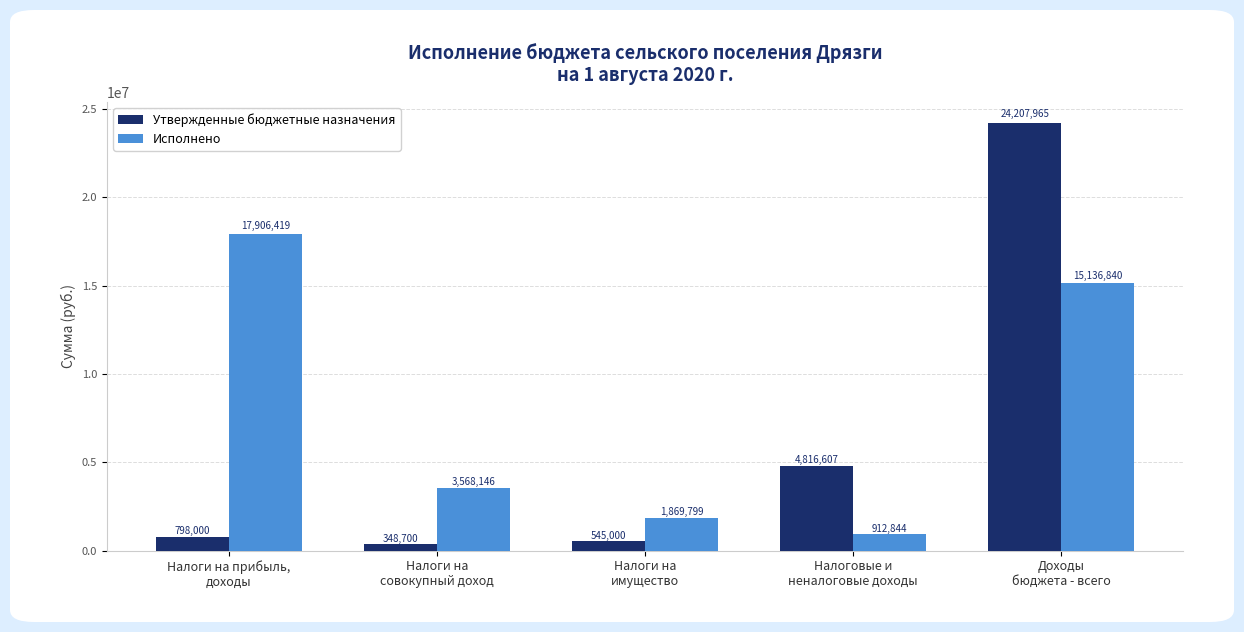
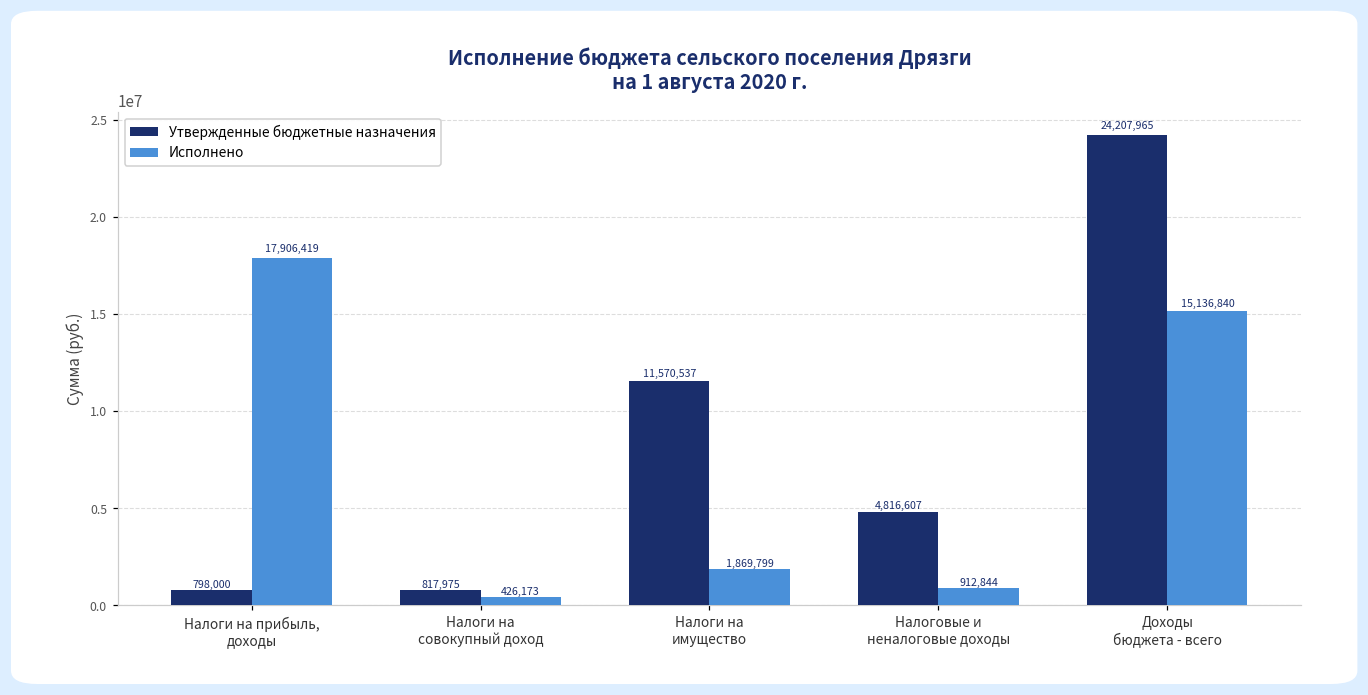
  {
    "Утвержденные бюджетные назначения": {
      "Налоги на прибыль, доходы": "798,000",
-     "Налоги на совокупный доход": "348,700",
-     "Налоги на имущество": "545,000",
+     "Налоги на совокупный доход": "817,975",
+     "Налоги на имущество": "11,570,537",
      "Налоговые и неналоговые доходы": "4,816,607",
      "Доходы бюджета - всего": "24,207,965"
    },
    "Исполнено": {
      "Налоги на прибыль, доходы": "17,906,419",
-     "Налоги на совокупный доход": "3,568,146",
+     "Налоги на совокупный доход": "426,173",
      "Налоги на имущество": "1,869,799",
      "Налоговые и неналоговые доходы": "912,844",
      "Доходы бюджета - всего": "15,136,840"
    }
  }
